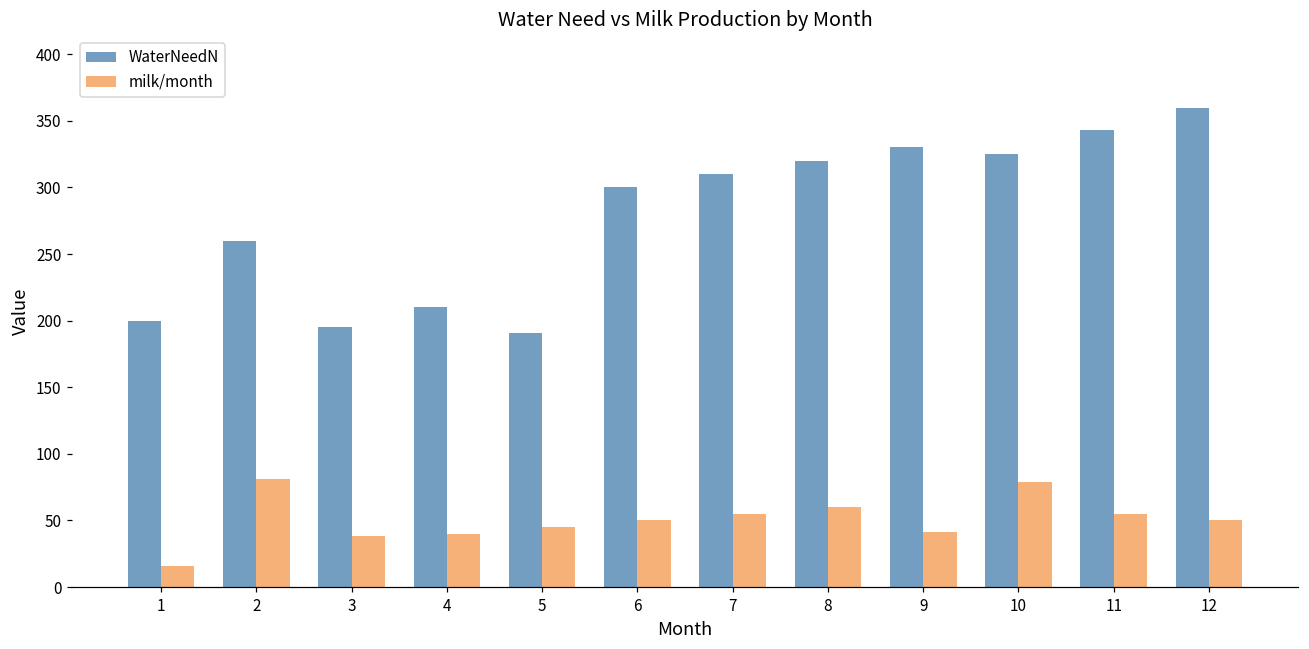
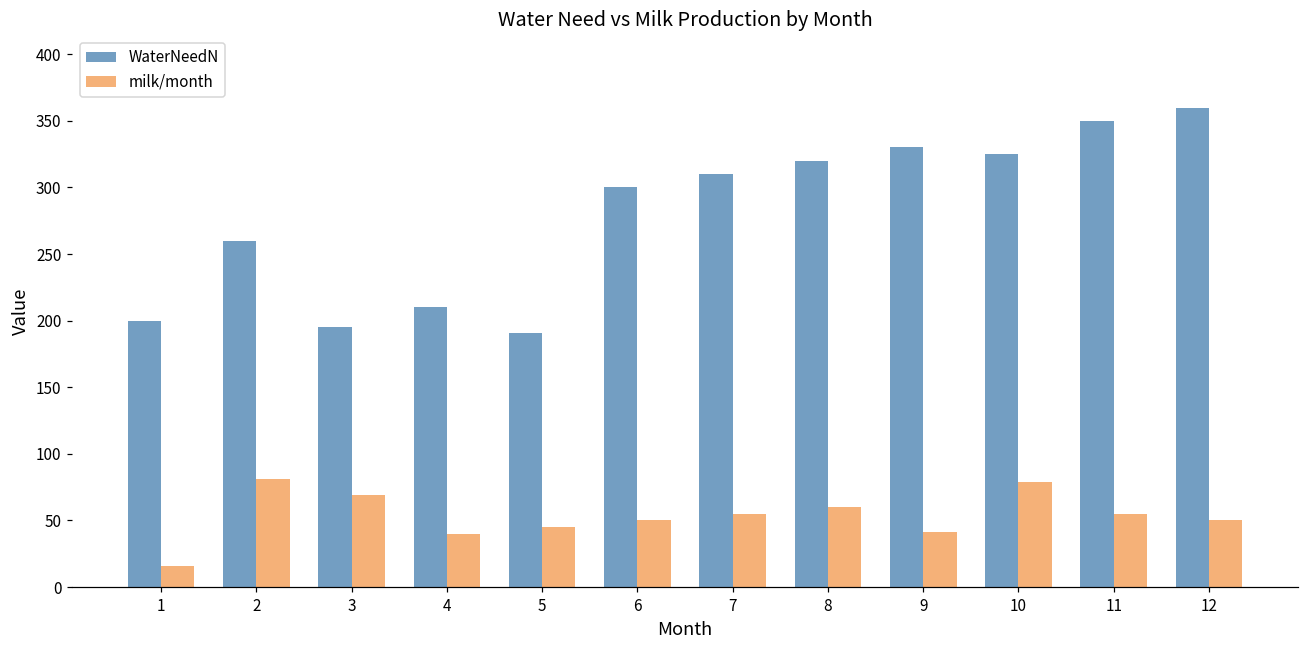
  {
    "WaterNeedN": {
      "1": 200,
      "2": 260,
      "3": 195,
      "4": 210,
      "5": 191,
      "6": 300,
      "7": 310,
      "8": 320,
      "9": 330,
      "10": 325,
-     "11": 343,
+     "11": 350,
      "12": 360
    },
    "milk/month": {
      "1": 16,
      "2": 81,
-     "3": 38,
+     "3": 69,
      "4": 40,
      "5": 45,
      "6": 50,
      "7": 55,
      "8": 60,
      "9": 41,
      "10": 79,
      "11": 55,
      "12": 50
    }
  }
